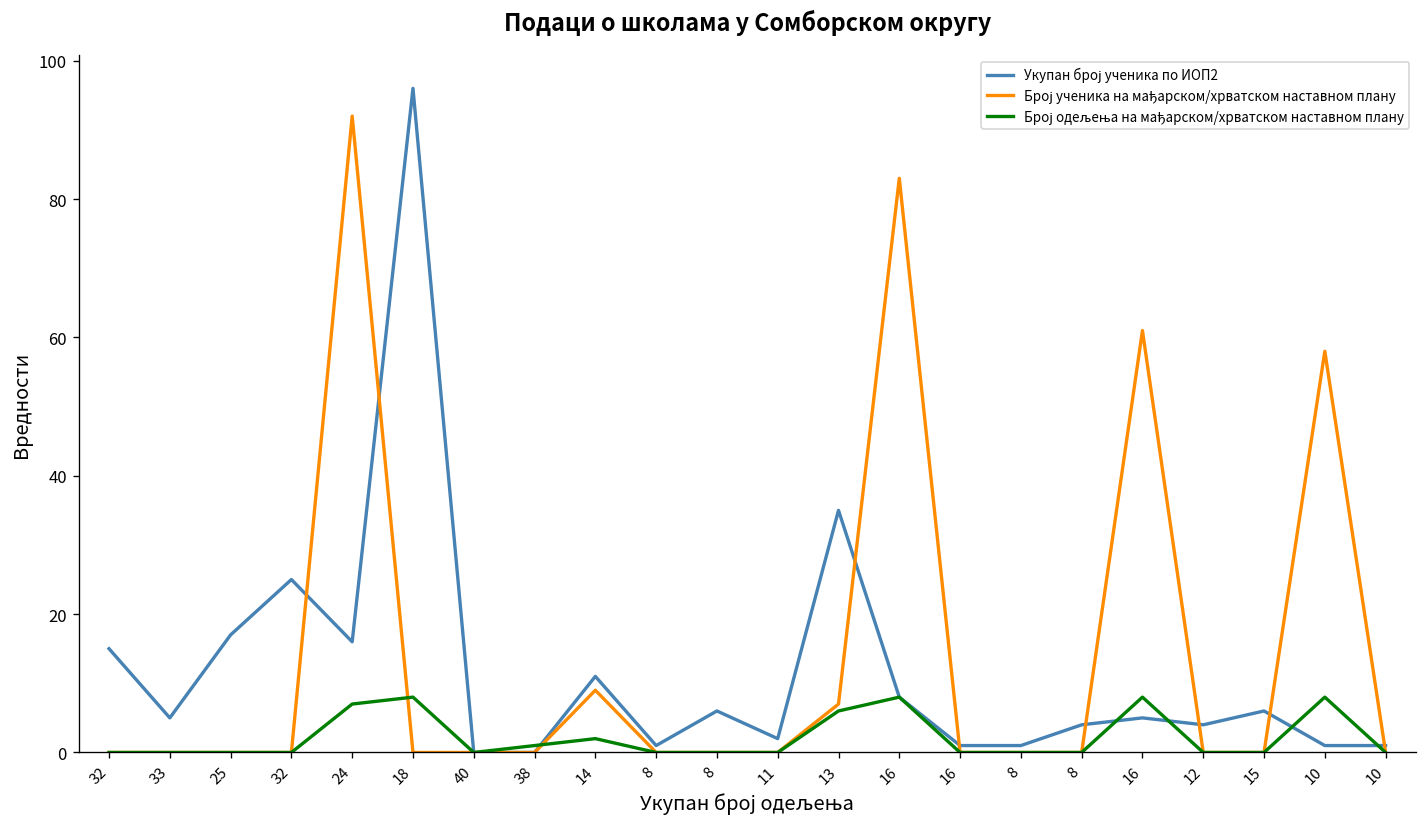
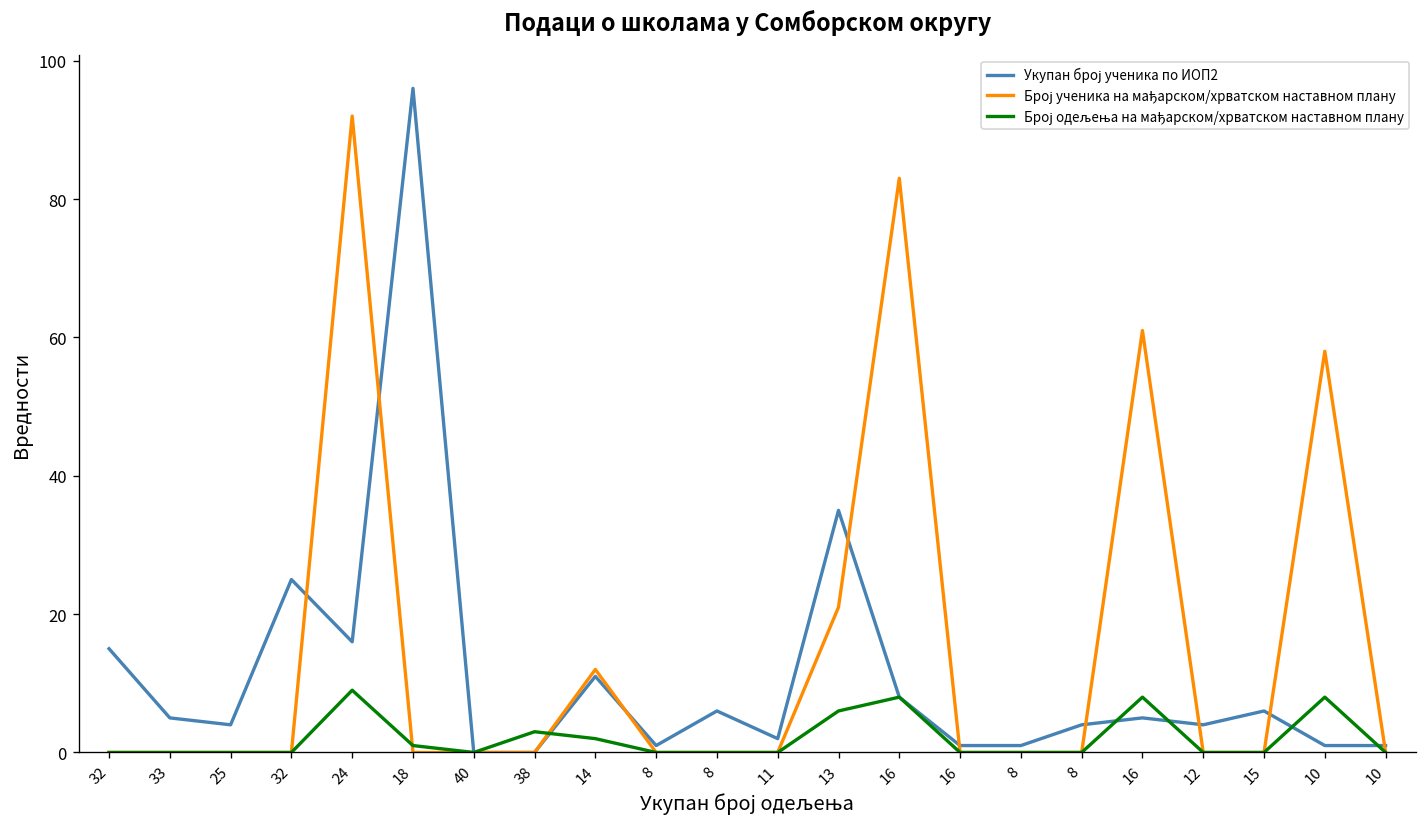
  {
    "Укупан број ученика по ИОП2": {
      "33": 5,
-     "25": 17,
+     "25": 4,
      "24": 16,
      "18": 96,
      "14": 11,
      "11": 2,
      "13": 35,
      "12": 4,
      "15": 6
    },
    "Број ученика на мађарском/хрватском наставном плану": {
      "24": 92,
      "18": 0,
-     "14": 9,
-     "13": 7
+     "14": 12,
+     "13": 21
    },
    "Број одељења на мађарском/хрватском наставном плану": {
-     "24": 7,
-     "18": 8,
-     "38": 1,
+     "24": 9,
+     "18": 1,
+     "38": 3,
      "14": 2,
      "13": 6
    }
  }
